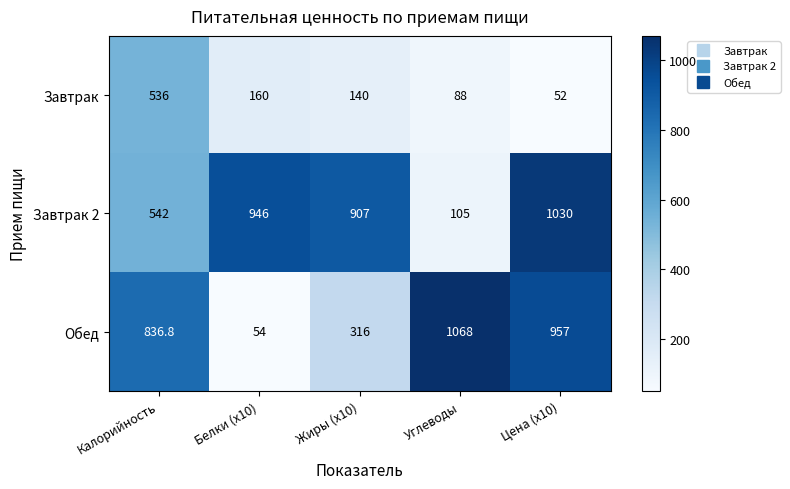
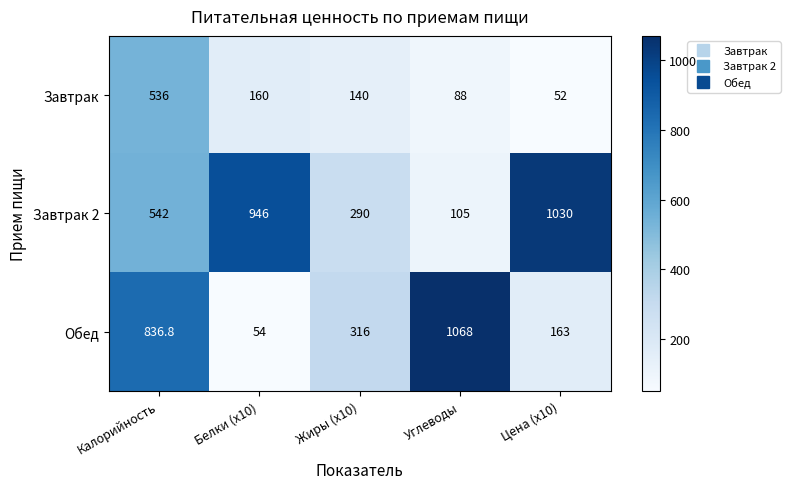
  {
    "Завтрак": {
      "Калорийность": 536,
      "Белки (x10)": 160,
      "Жиры (x10)": 140,
      "Углеводы": 88,
      "Цена (x10)": 52
    },
    "Завтрак 2": {
      "Калорийность": 542,
      "Белки (x10)": 946,
-     "Жиры (x10)": 907,
+     "Жиры (x10)": 290,
      "Углеводы": 105,
      "Цена (x10)": 1030
    },
    "Обед": {
      "Калорийность": 836.8,
      "Белки (x10)": 54,
      "Жиры (x10)": 316,
      "Углеводы": 1068,
-     "Цена (x10)": 957
+     "Цена (x10)": 163
    }
  }
